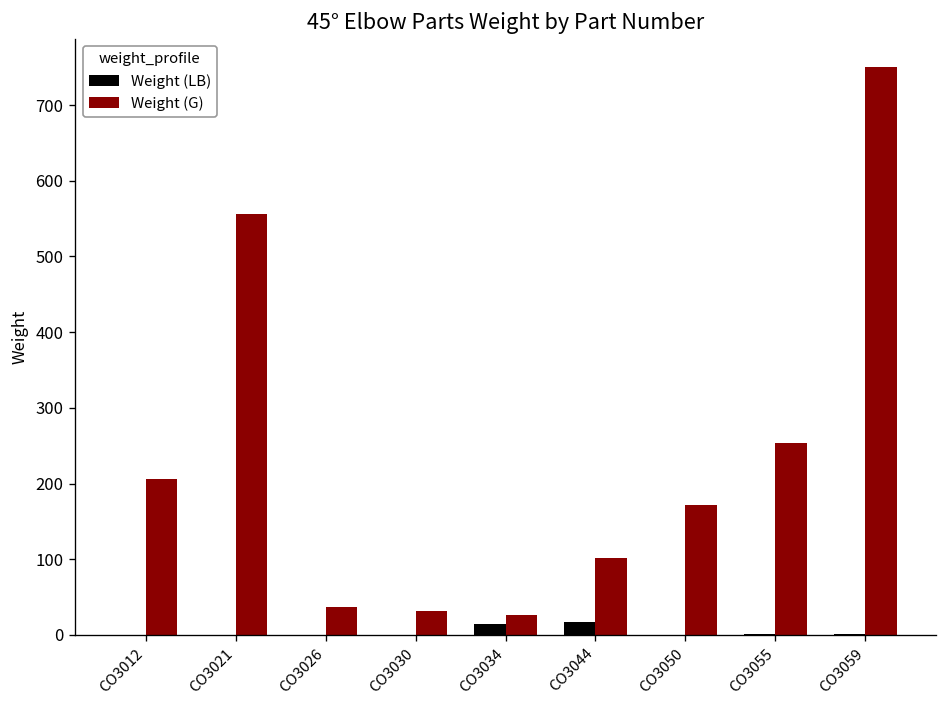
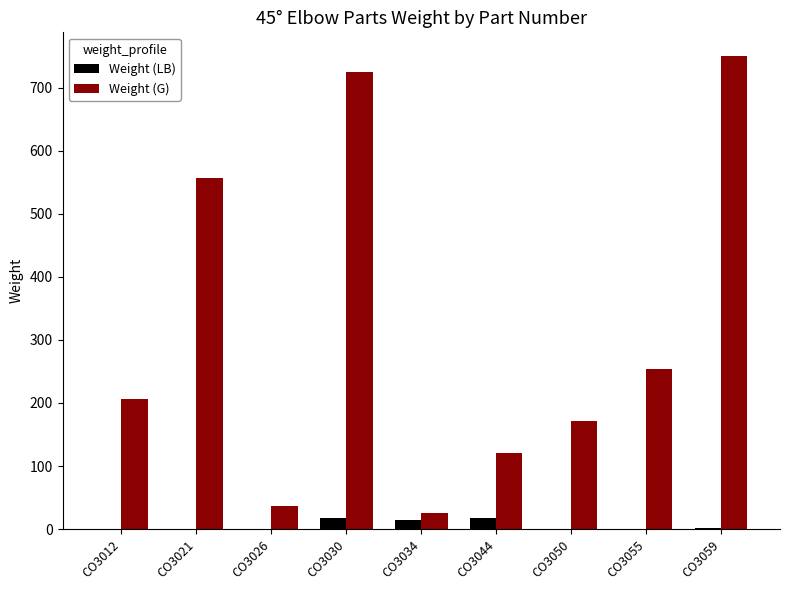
  {
    "Weight (LB)": {
-     "CO3030": 0,
+     "CO3030": 20,
      "CO3034": 10,
      "CO3044": 20
    },
    "Weight (G)": {
      "CO3012": 210,
      "CO3021": 560,
      "CO3026": 40,
-     "CO3030": 30,
+     "CO3030": 720,
      "CO3034": 30,
-     "CO3044": 100,
+     "CO3044": 120,
      "CO3050": 170,
      "CO3055": 250,
      "CO3059": 750
    }
  }
